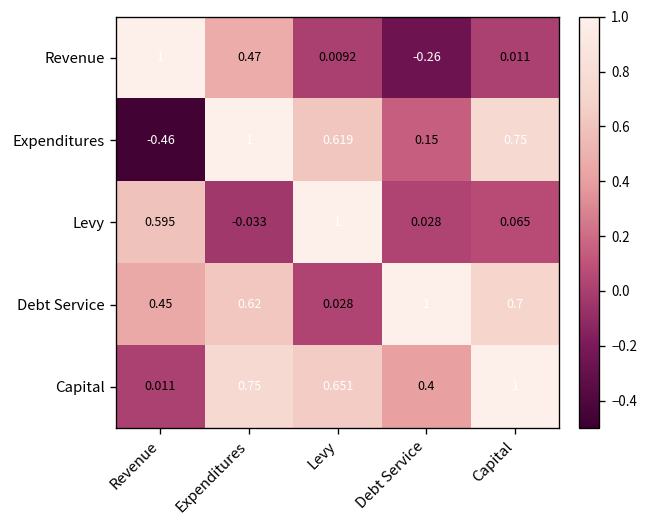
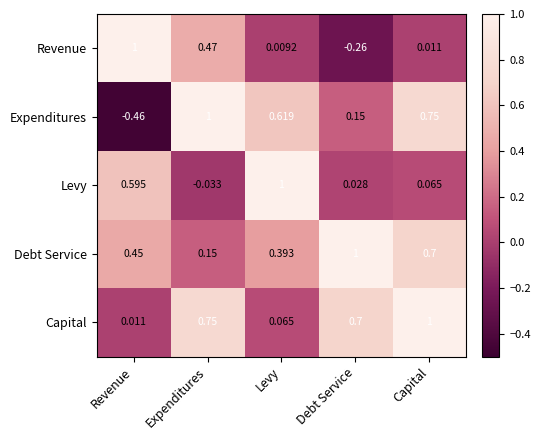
  {
    "Revenue": {
      "Expenditures": 0.47,
      "Levy": 0.0092,
      "Debt Service": -0.26,
      "Capital": 0.011
    },
    "Expenditures": {
      "Revenue": -0.46,
      "Levy": 0.619,
      "Debt Service": 0.15
    },
    "Levy": {
      "Revenue": 0.595,
      "Expenditures": -0.033,
      "Debt Service": 0.028,
      "Capital": 0.065
    },
    "Debt Service": {
      "Revenue": 0.45,
-     "Expenditures": 0.62,
-     "Levy": 0.028,
+     "Expenditures": 0.15,
+     "Levy": 0.393,
      "Capital": 0.7
    },
    "Capital": {
      "Revenue": 0.011,
-     "Levy": 0.651,
-     "Debt Service": 0.4
+     "Levy": 0.065,
+     "Debt Service": 0.7
    }
  }
